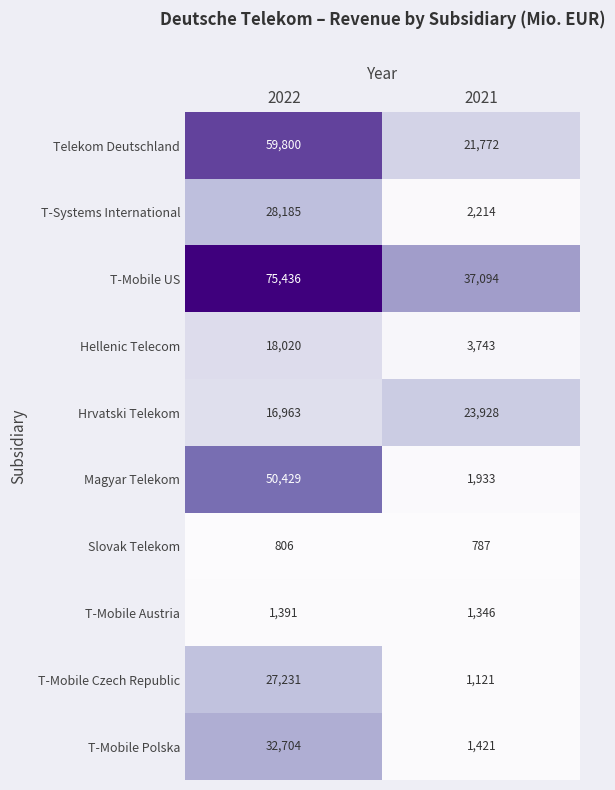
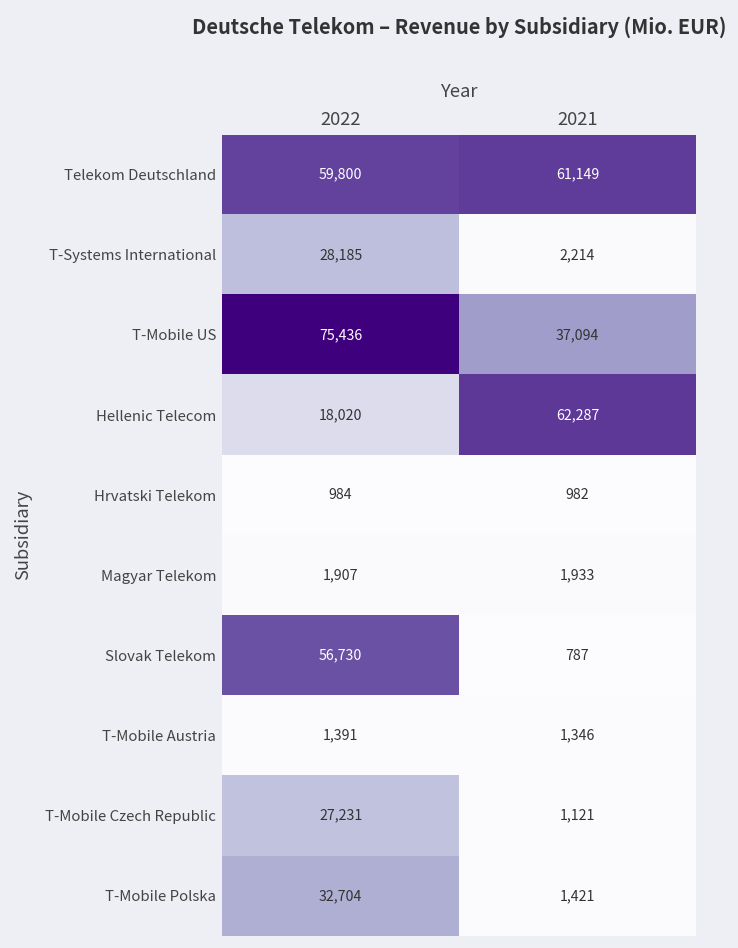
  {
    "Telekom Deutschland": {
      "2022": "59,800",
-     "2021": "21,772"
+     "2021": "61,149"
    },
    "T-Systems International": {
      "2022": "28,185",
      "2021": "2,214"
    },
    "T-Mobile US": {
      "2022": "75,436",
      "2021": "37,094"
    },
    "Hellenic Telecom": {
      "2022": "18,020",
-     "2021": "3,743"
+     "2021": "62,287"
    },
    "Hrvatski Telekom": {
-     "2022": "16,963",
-     "2021": "23,928"
+     "2022": "984",
+     "2021": "982"
    },
    "Magyar Telekom": {
-     "2022": "50,429",
+     "2022": "1,907",
      "2021": "1,933"
    },
    "Slovak Telekom": {
-     "2022": "806",
+     "2022": "56,730",
      "2021": "787"
    },
    "T-Mobile Austria": {
      "2022": "1,391",
      "2021": "1,346"
    },
    "T-Mobile Czech Republic": {
      "2022": "27,231",
      "2021": "1,121"
    },
    "T-Mobile Polska": {
      "2022": "32,704",
      "2021": "1,421"
    }
  }
